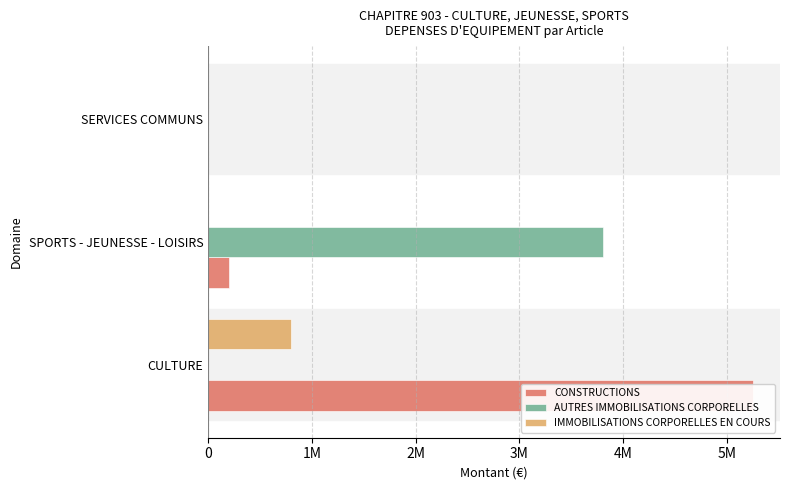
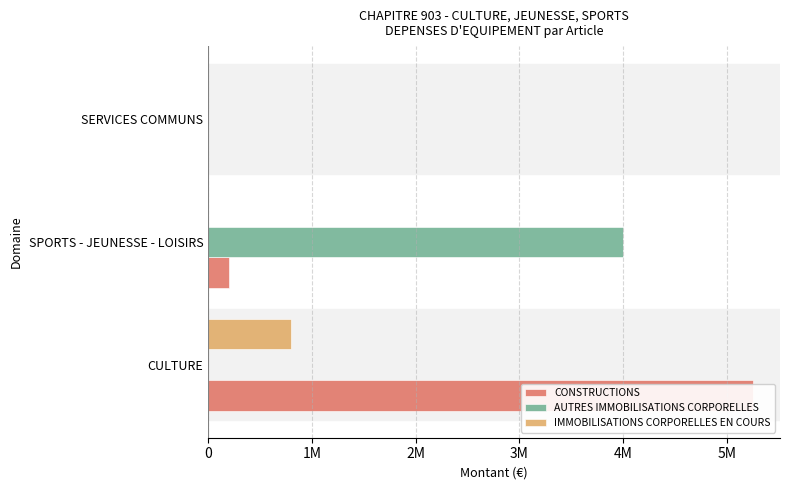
  {
    "AUTRES IMMOBILISATIONS CORPORELLES": {
      "SERVICES COMMUNS": 0,
-     "SPORTS - JEUNESSE - LOISIRS": 3810000,
+     "SPORTS - JEUNESSE - LOISIRS": 4000000,
      "CULTURE": 0
    }
  }
